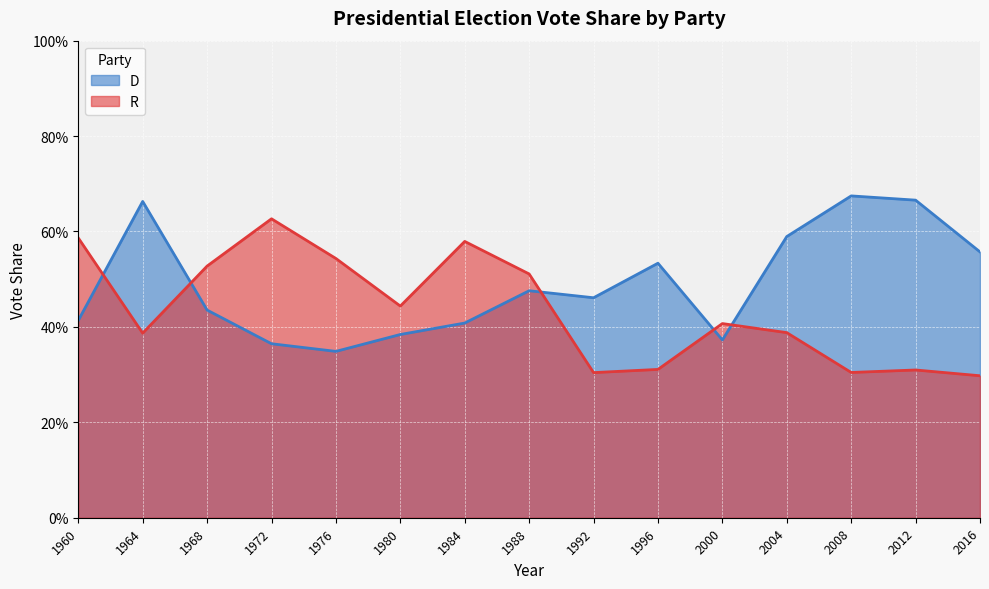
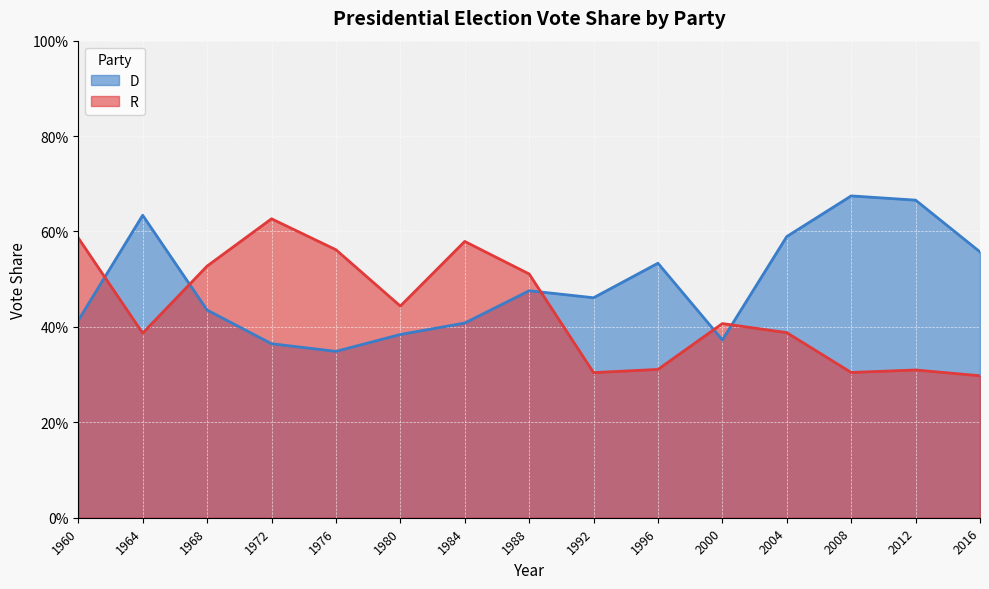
  {
    "D": {
      "1960": "41%",
-     "1964": "66%",
+     "1964": "63%",
      "1968": "44%",
      "1972": "36%",
      "1976": "35%",
      "1980": "38%",
      "1984": "41%",
      "1988": "48%",
      "1992": "46%",
      "1996": "53%",
      "2000": "37%",
      "2004": "59%",
      "2008": "67%",
      "2012": "67%",
      "2016": "56%"
    },
    "R": {
      "1960": "59%",
      "1964": "39%",
      "1968": "53%",
      "1972": "63%",
-     "1976": "54%",
+     "1976": "56%",
      "1980": "44%",
      "1984": "58%",
      "1988": "51%",
      "1992": "30%",
      "1996": "31%",
      "2000": "41%",
      "2004": "39%",
      "2008": "30%",
      "2012": "31%",
      "2016": "30%"
    }
  }
